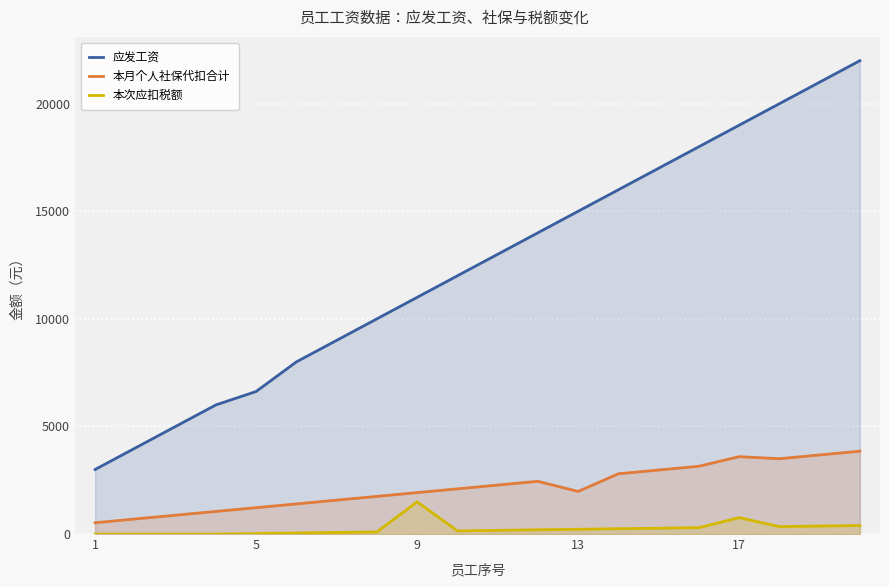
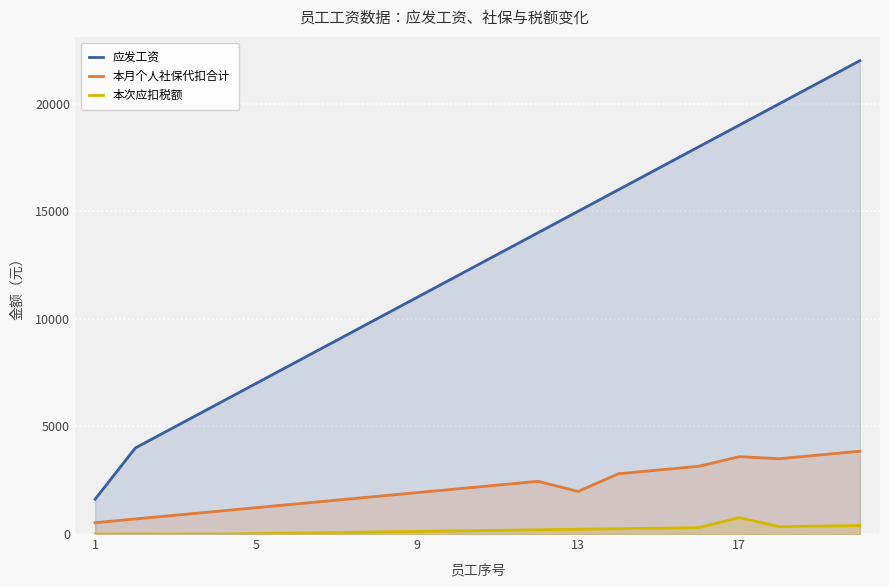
  {
    "应发工资": {
-     "1": 3000,
-     "5": 6600,
+     "1": 1600,
+     "5": 7000,
      "9": 11000,
      "13": 15000,
      "17": 19000
    },
    "本月个人社保代扣合计": {
      "1": 500,
      "5": 1200,
      "9": 1900,
      "13": 2000,
      "17": 3600
    },
    "本次应扣税额": {
      "1": 0,
      "5": 0,
-     "9": 1500,
+     "9": 100,
      "13": 200,
      "17": 800
    }
  }
